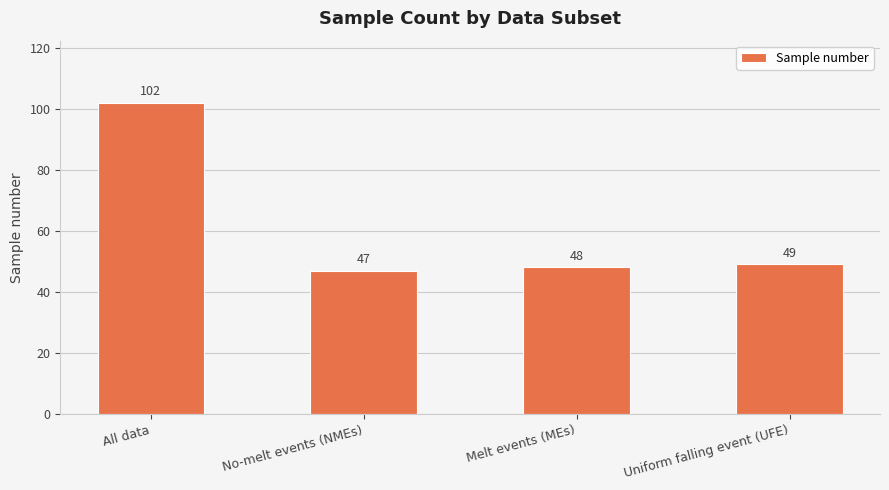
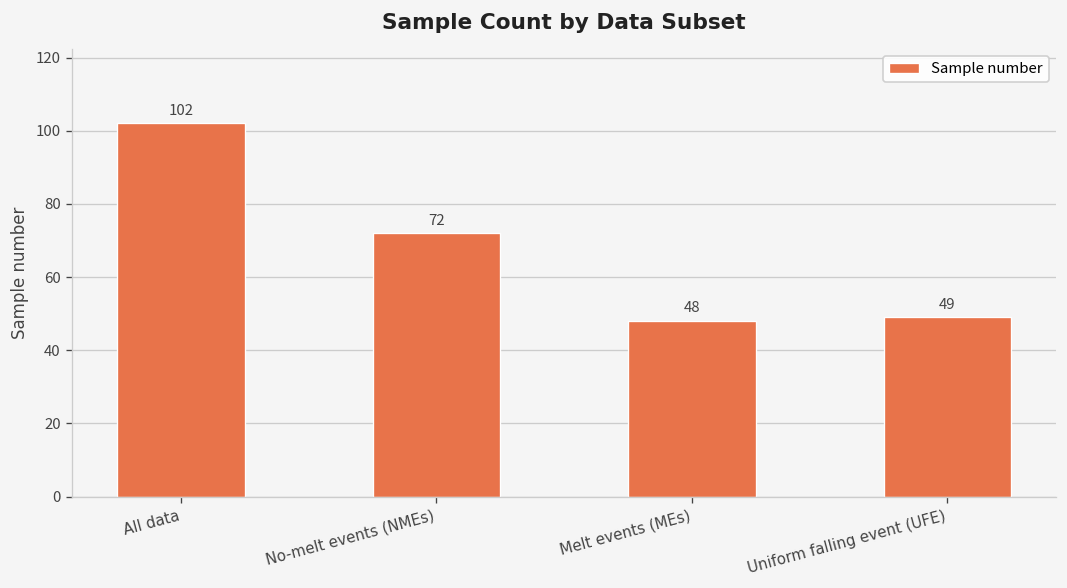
  {
    "All data": 102,
-   "No-melt events (NMEs)": 47,
+   "No-melt events (NMEs)": 72,
    "Melt events (MEs)": 48,
    "Uniform falling event (UFE)": 49
  }
